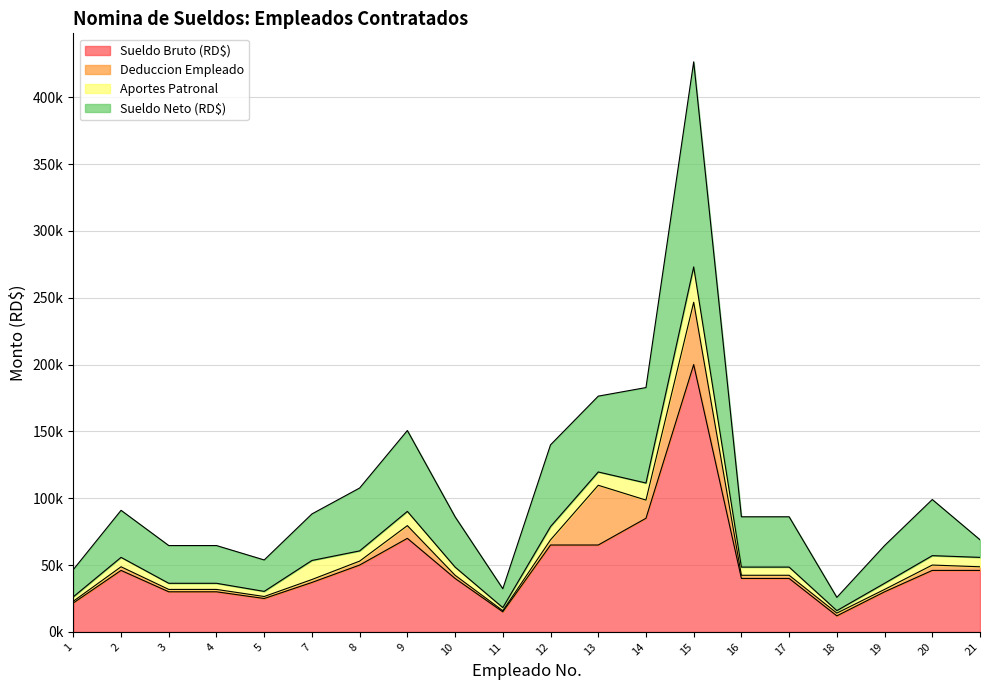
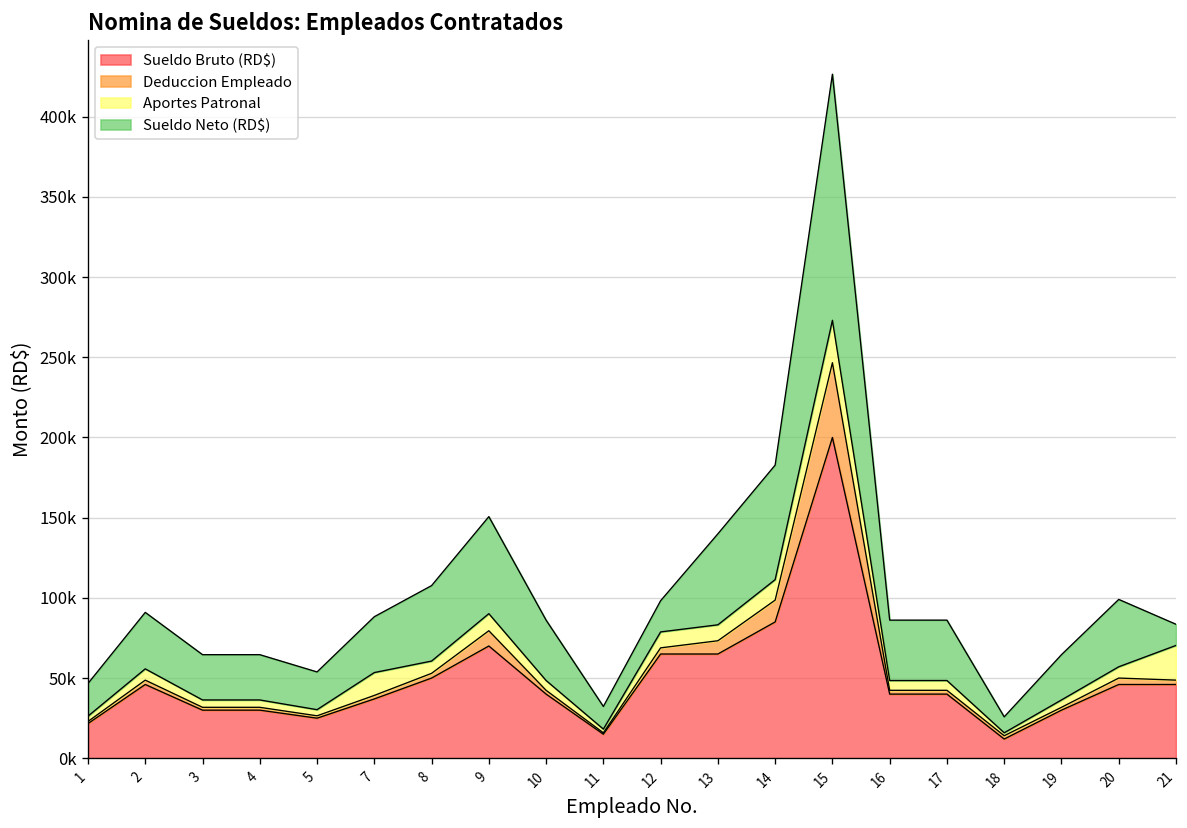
  {
    "Sueldo Bruto (RD$)": {
      "2": 46000,
      "7": 37000,
      "8": 50000,
      "9": 70000,
      "10": 40000,
      "12": 65000,
      "13": 65000,
      "14": 85000,
      "15": 200000,
      "16": 40000,
      "17": 40000,
      "18": 12000,
      "20": 46000,
      "21": 46000
    },
    "Deduccion Empleado": {
      "2": 3000,
      "7": 2000,
      "8": 3000,
      "9": 10000,
      "10": 2000,
      "12": 4000,
-     "13": 45000,
+     "13": 8000,
      "14": 14000,
      "15": 47000,
      "16": 2000,
      "17": 2000,
      "20": 4000,
      "21": 3000
    },
    "Aportes Patronal": {
      "1": 3000,
      "2": 7000,
      "3": 5000,
      "4": 5000,
      "5": 4000,
      "7": 14000,
      "8": 8000,
      "9": 11000,
      "10": 6000,
      "11": 2000,
      "12": 10000,
      "13": 10000,
      "14": 13000,
      "15": 26000,
      "16": 6000,
      "17": 6000,
      "19": 5000,
      "20": 7000,
-     "21": 7000
+     "21": 22000
    },
    "Sueldo Neto (RD$)": {
      "1": 20000,
      "2": 35000,
      "3": 28000,
      "4": 28000,
      "5": 24000,
      "7": 35000,
      "8": 47000,
      "9": 60000,
      "10": 38000,
      "11": 14000,
-     "12": 61000,
+     "12": 19000,
      "13": 57000,
      "14": 71000,
      "15": 153000,
      "16": 38000,
      "17": 38000,
      "18": 10000,
      "19": 28000,
      "20": 42000,
      "21": 13000
    }
  }
